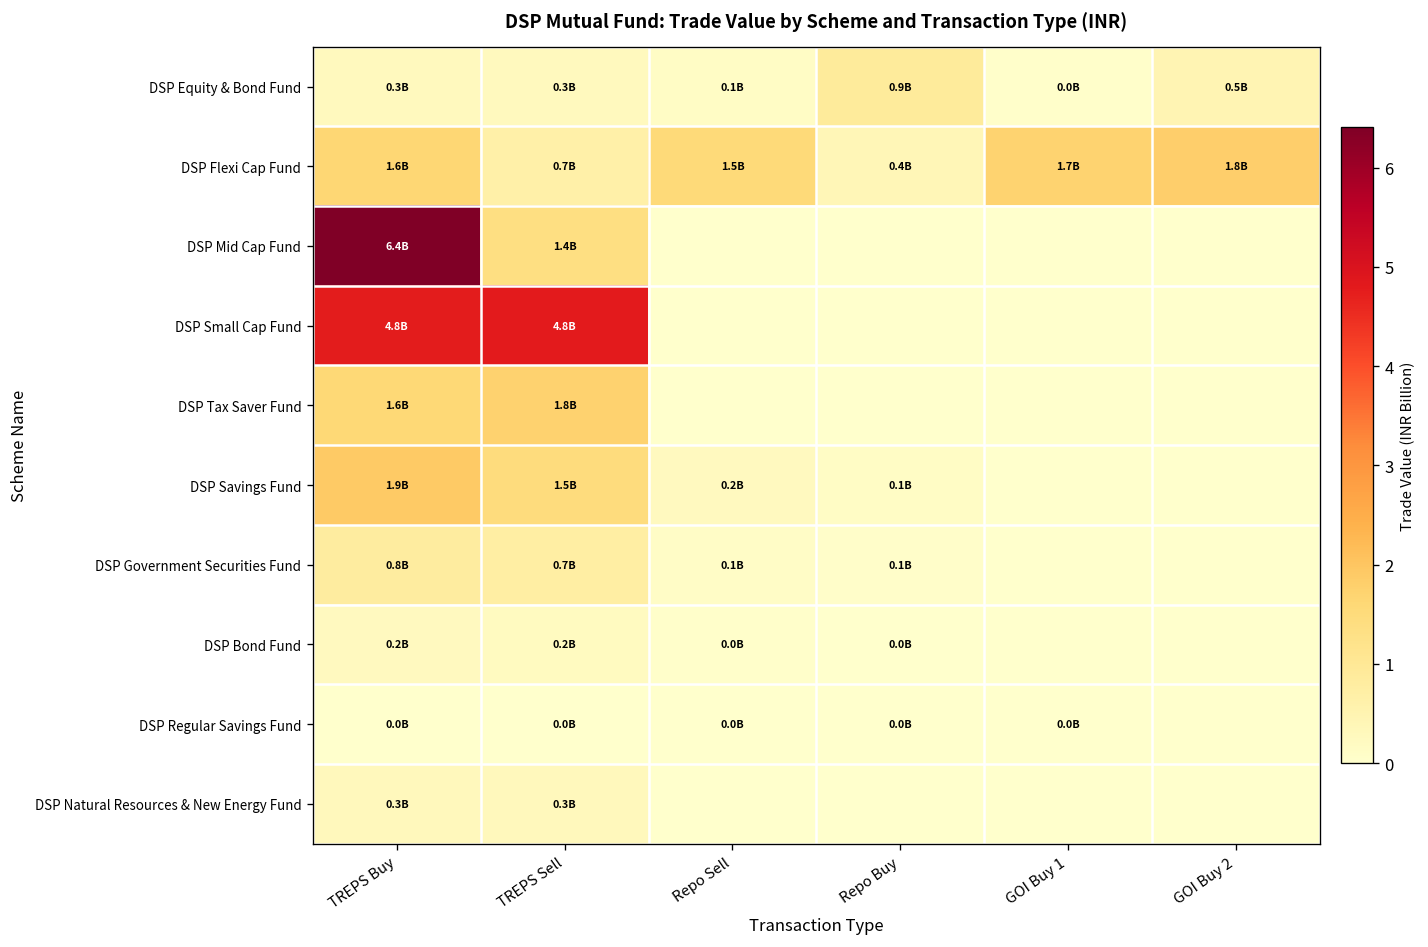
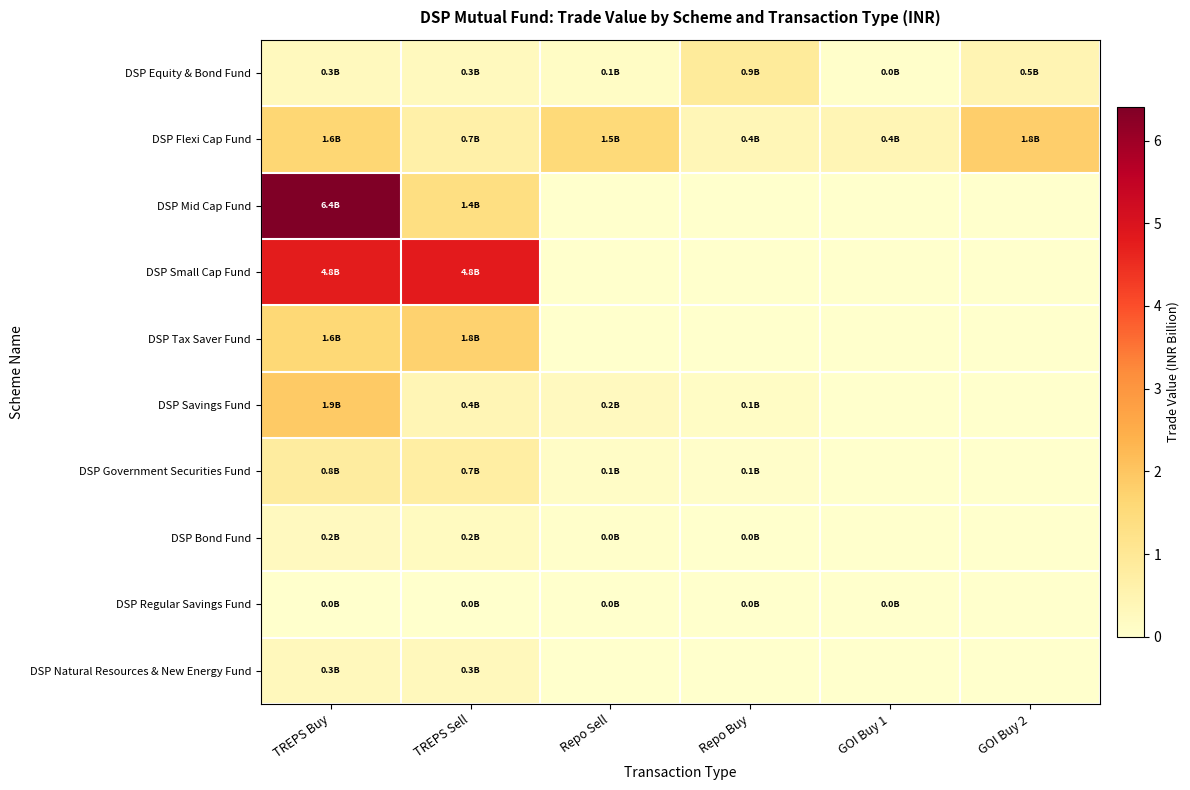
  {
    "DSP Equity & Bond Fund": {
      "TREPS Buy": "0.3B",
      "TREPS Sell": "0.3B",
      "Repo Sell": "0.1B",
      "Repo Buy": "0.9B",
      "GOI Buy 1": "0.0B",
      "GOI Buy 2": "0.5B"
    },
    "DSP Flexi Cap Fund": {
      "TREPS Buy": "1.6B",
      "TREPS Sell": "0.7B",
      "Repo Sell": "1.5B",
      "Repo Buy": "0.4B",
-     "GOI Buy 1": "1.7B",
+     "GOI Buy 1": "0.4B",
      "GOI Buy 2": "1.8B"
    },
    "DSP Mid Cap Fund": {
      "TREPS Buy": "6.4B",
      "TREPS Sell": "1.4B"
    },
    "DSP Small Cap Fund": {
      "TREPS Buy": "4.8B",
      "TREPS Sell": "4.8B"
    },
    "DSP Tax Saver Fund": {
      "TREPS Buy": "1.6B",
      "TREPS Sell": "1.8B"
    },
    "DSP Savings Fund": {
      "TREPS Buy": "1.9B",
-     "TREPS Sell": "1.5B",
+     "TREPS Sell": "0.4B",
      "Repo Sell": "0.2B",
      "Repo Buy": "0.1B"
    },
    "DSP Government Securities Fund": {
      "TREPS Buy": "0.8B",
      "TREPS Sell": "0.7B",
      "Repo Sell": "0.1B",
      "Repo Buy": "0.1B"
    },
    "DSP Bond Fund": {
      "TREPS Buy": "0.2B",
      "TREPS Sell": "0.2B",
      "Repo Sell": "0.0B",
      "Repo Buy": "0.0B"
    },
    "DSP Regular Savings Fund": {
      "TREPS Buy": "0.0B",
      "TREPS Sell": "0.0B",
      "Repo Sell": "0.0B",
      "Repo Buy": "0.0B",
      "GOI Buy 1": "0.0B"
    },
    "DSP Natural Resources & New Energy Fund": {
      "TREPS Buy": "0.3B",
      "TREPS Sell": "0.3B"
    }
  }
